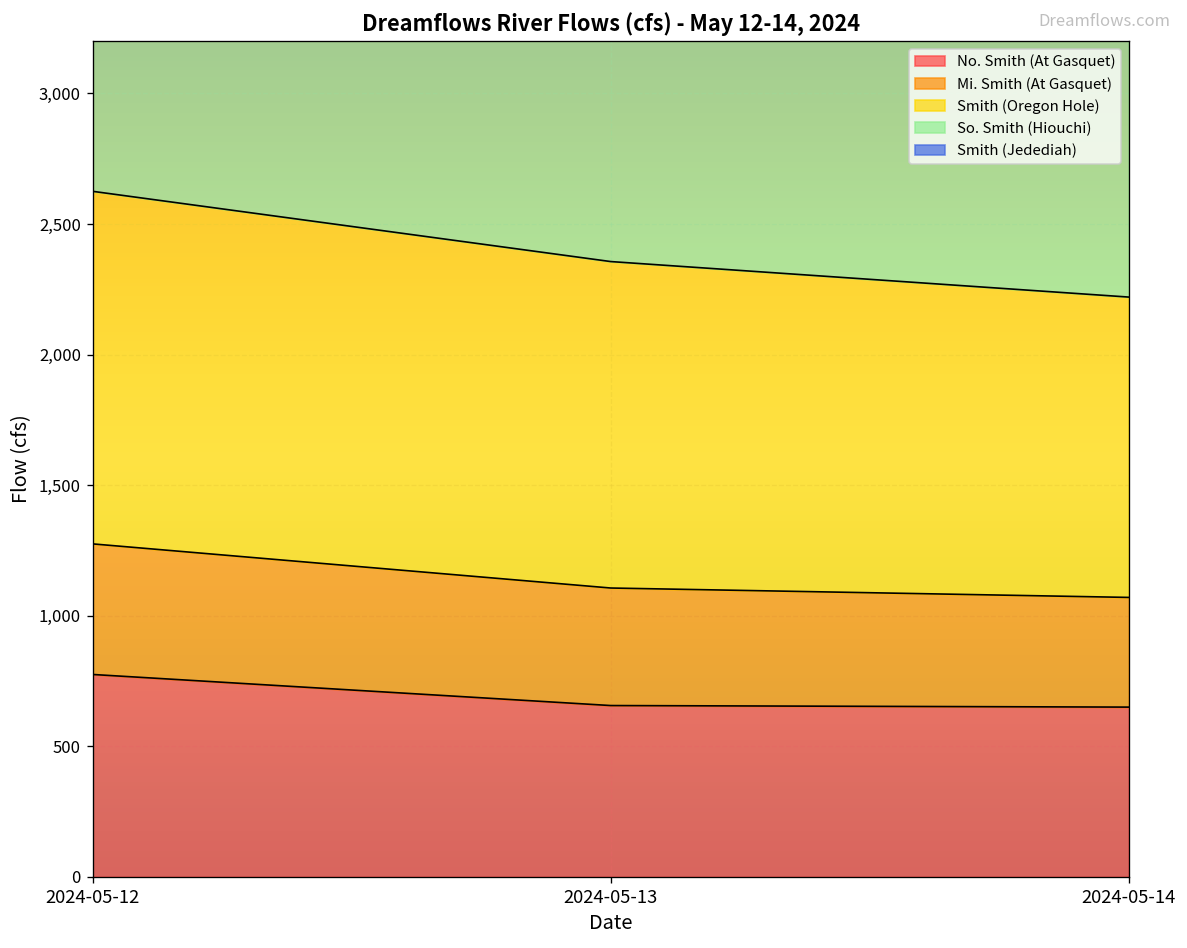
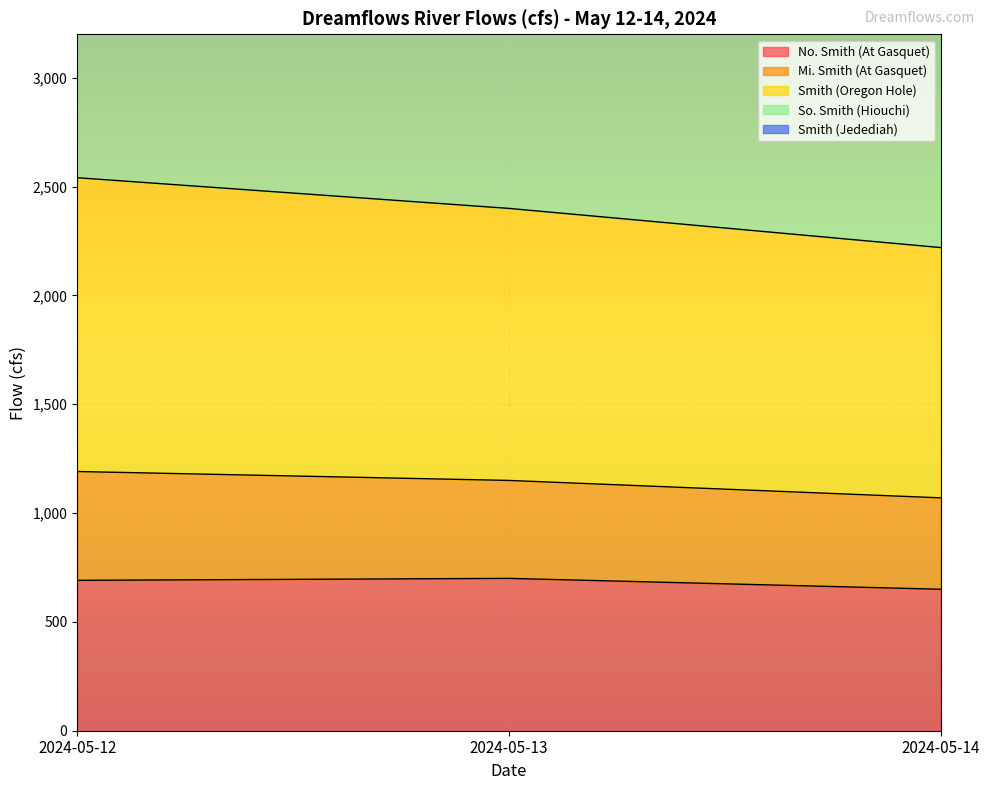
  {
    "No. Smith (At Gasquet)": {
-     "2024-05-12": "780",
-     "2024-05-13": "660",
+     "2024-05-12": "690",
+     "2024-05-13": "700",
      "2024-05-14": "650"
    },
    "Mi. Smith (At Gasquet)": {
      "2024-05-12": "500",
      "2024-05-13": "450",
      "2024-05-14": "420"
    },
    "Smith (Oregon Hole)": {
      "2024-05-12": "1,350",
      "2024-05-13": "1,250",
      "2024-05-14": "1,150"
    }
  }
